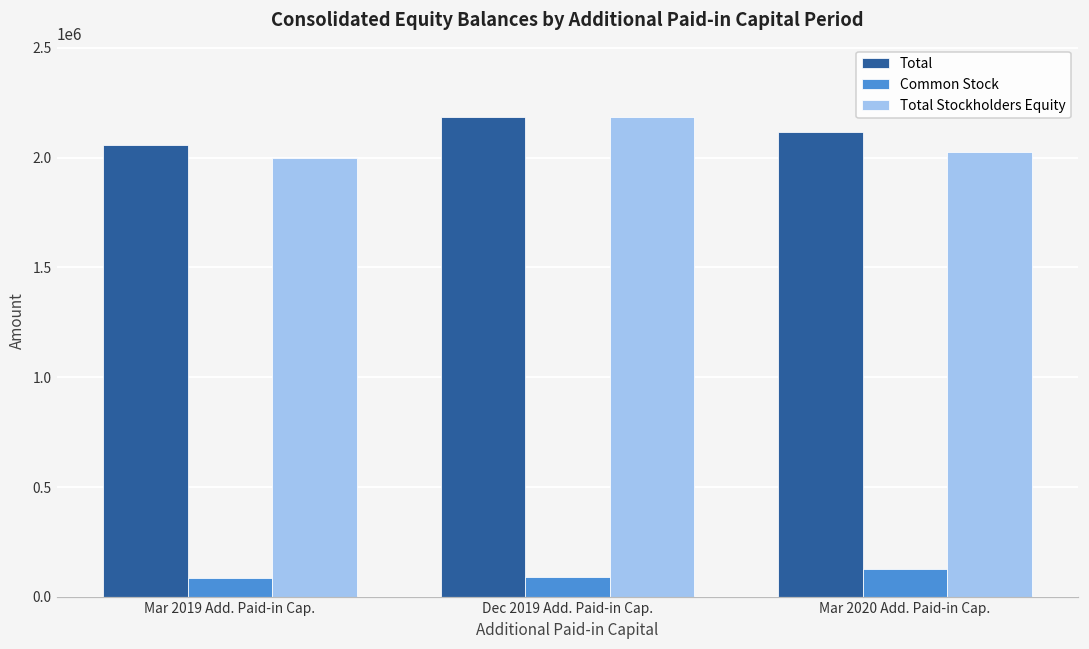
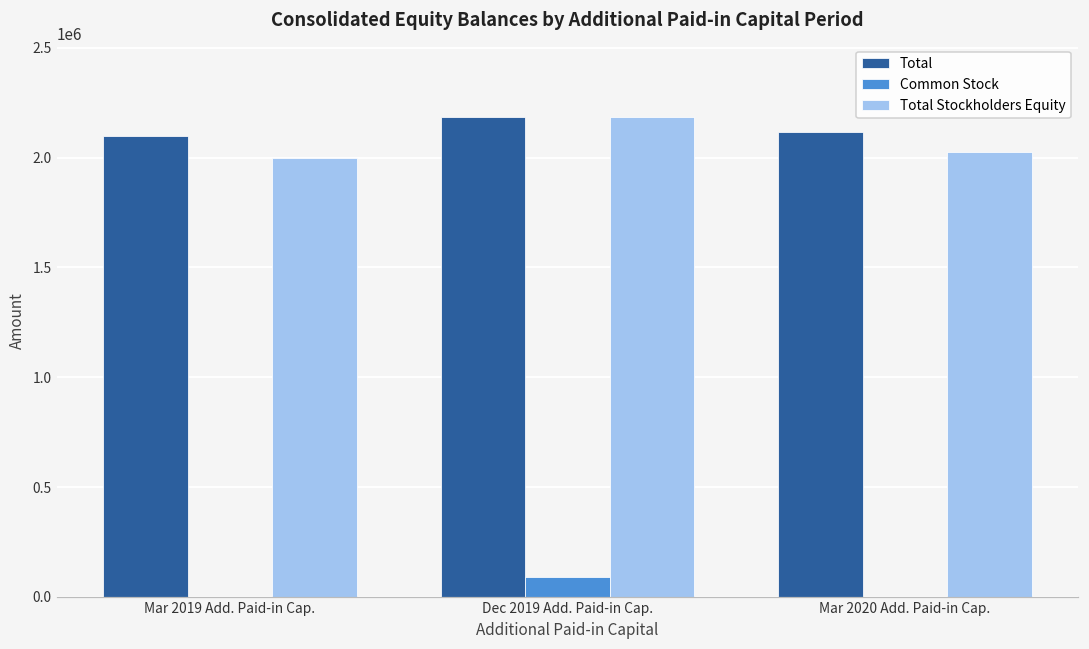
  {
    "Total": {
-     "Mar 2019 Add. Paid-in Cap.": 2060000,
+     "Mar 2019 Add. Paid-in Cap.": 2100000,
      "Dec 2019 Add. Paid-in Cap.": 2190000,
      "Mar 2020 Add. Paid-in Cap.": 2120000
    },
    "Common Stock": {
-     "Mar 2019 Add. Paid-in Cap.": 90000,
+     "Mar 2019 Add. Paid-in Cap.": 0,
      "Dec 2019 Add. Paid-in Cap.": 90000,
-     "Mar 2020 Add. Paid-in Cap.": 130000
+     "Mar 2020 Add. Paid-in Cap.": 0
    },
    "Total Stockholders Equity": {
      "Mar 2019 Add. Paid-in Cap.": 2000000,
      "Dec 2019 Add. Paid-in Cap.": 2190000,
      "Mar 2020 Add. Paid-in Cap.": 2020000
    }
  }
